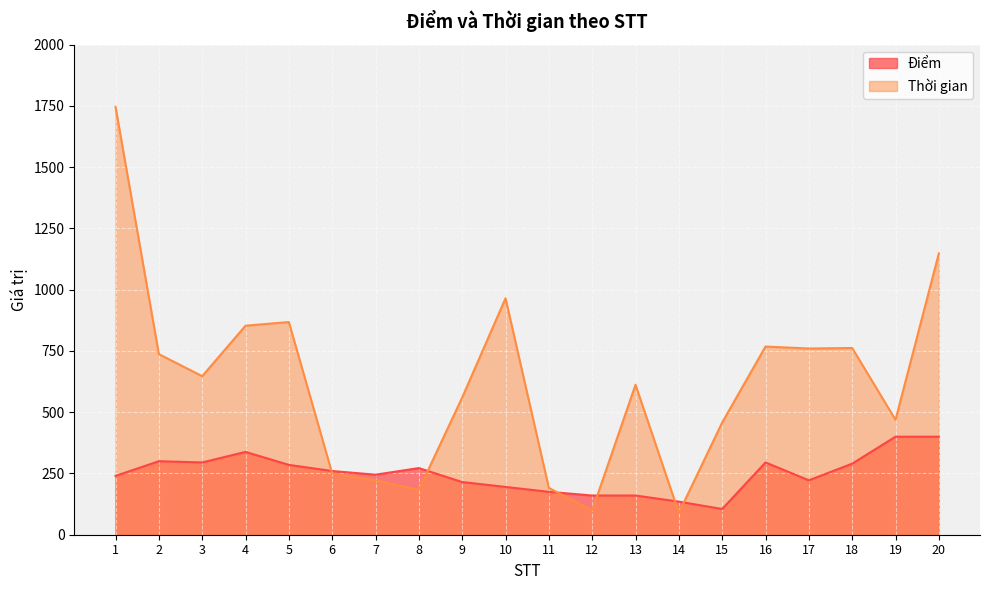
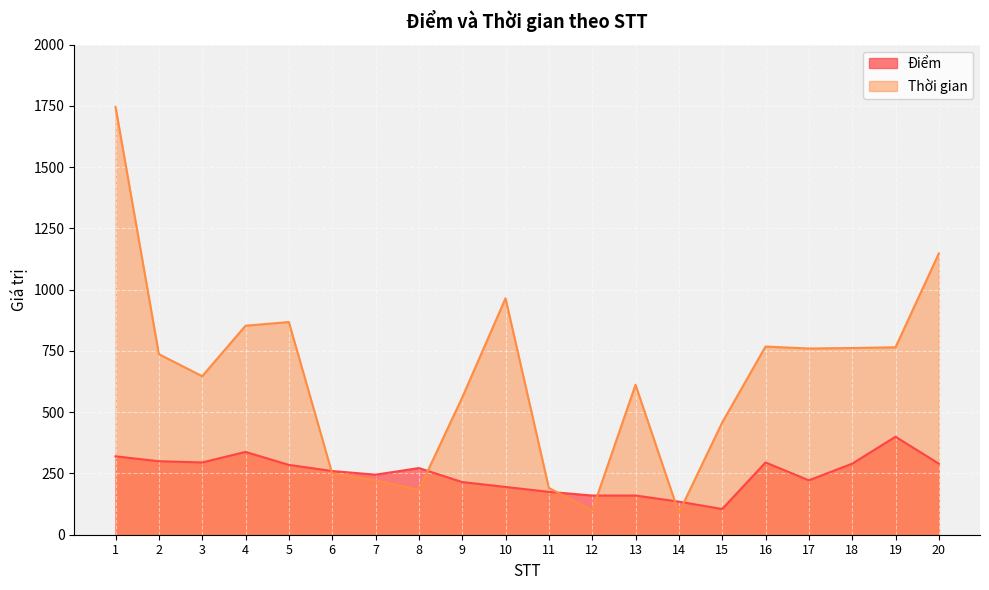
  {
    "Điểm": {
-     "1": 240,
+     "1": 320,
      "2": 300,
      "3": 300,
      "4": 340,
      "5": 290,
      "7": 250,
      "8": 270,
      "9": 220,
      "10": 200,
      "11": 180,
      "12": 160,
      "13": 160,
      "14": 140,
      "15": 110,
      "16": 300,
      "17": 220,
      "18": 290,
      "19": 400,
-     "20": 400
+     "20": 290
    },
    "Thời gian": {
      "1": 1750,
      "2": 740,
      "3": 650,
      "4": 850,
      "5": 870,
      "7": 220,
      "8": 180,
      "9": 560,
      "10": 970,
      "11": 190,
      "12": 100,
      "13": 610,
      "14": 90,
      "15": 460,
      "16": 770,
      "17": 760,
      "18": 760,
-     "19": 470,
+     "19": 770,
      "20": 1150
    }
  }
